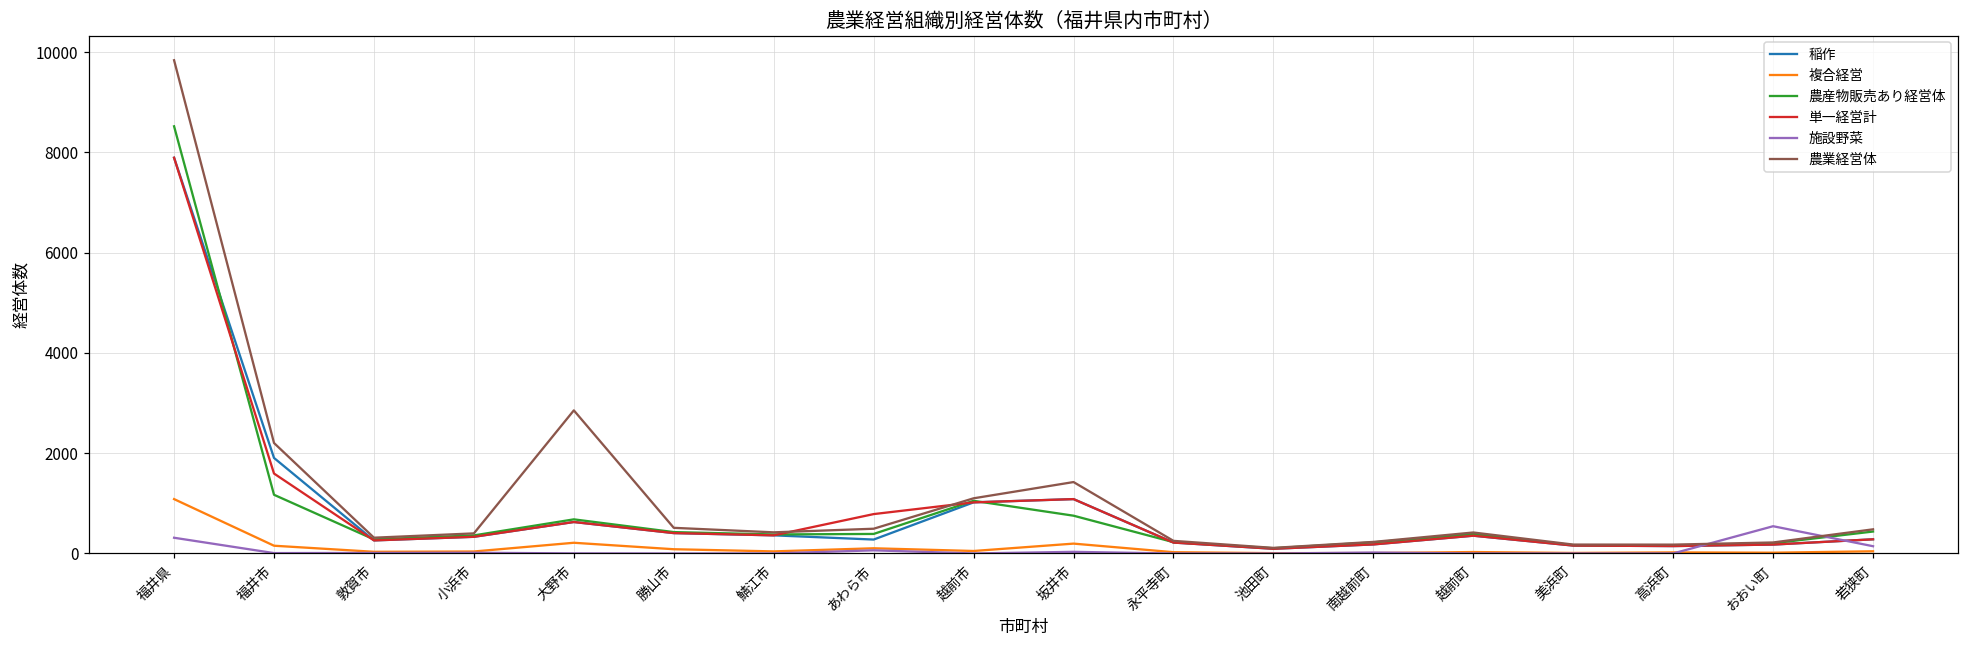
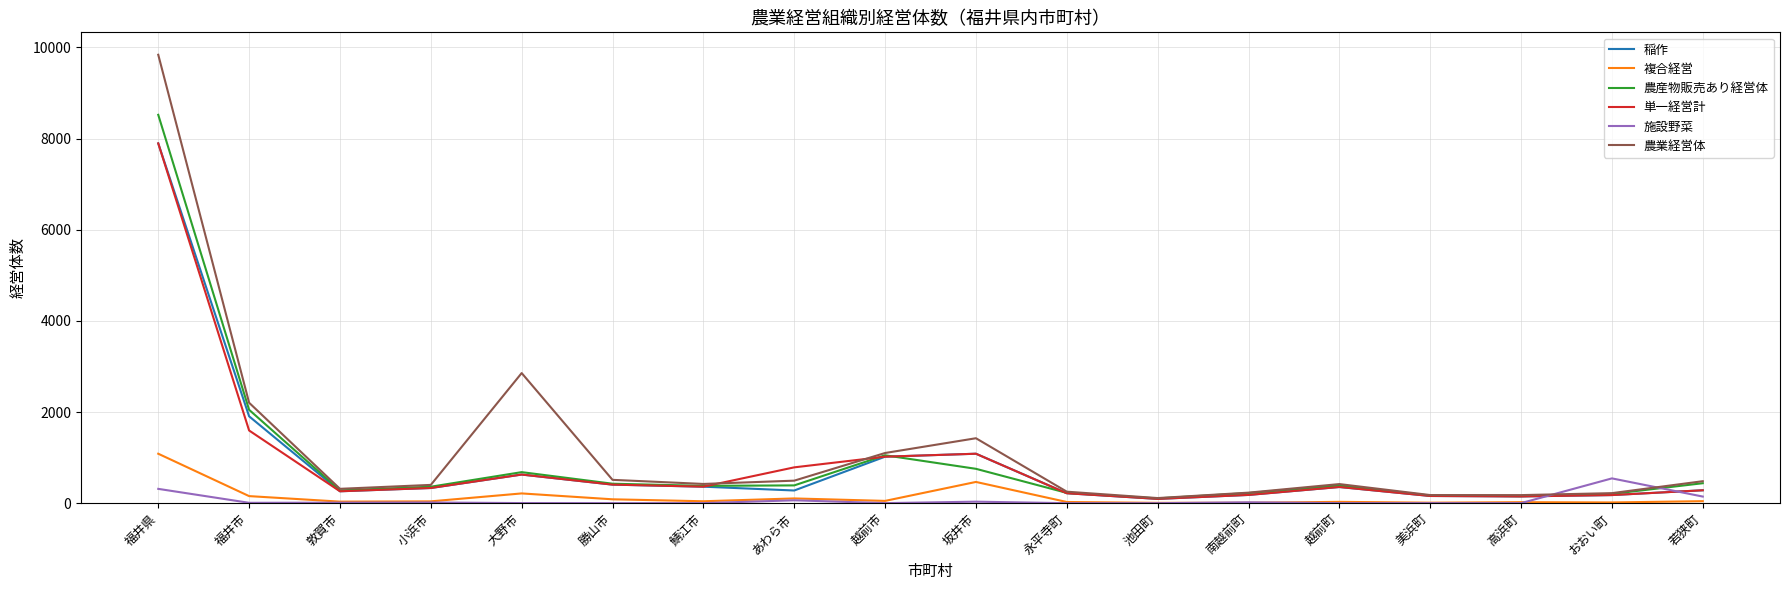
  {
    "稲作": {
      "福井市": 1900,
      "あわら市": 300
    },
    "複合経営": {
      "福井県": 1100,
      "福井市": 200,
      "大野市": 200,
      "勝山市": 100,
-     "坂井市": 200,
+     "坂井市": 500,
      "おおい町": 0,
      "若狭町": 0
    },
    "農産物販売あり経営体": {
      "福井県": 8500,
-     "福井市": 1200,
+     "福井市": 2000,
      "あわら市": 400,
      "坂井市": 800
    },
    "単一経営計": {
      "福井市": 1600,
      "あわら市": 800
    },
    "施設野菜": {
      "福井県": 300,
      "福井市": 0,
      "大野市": 0,
      "勝山市": 0,
      "坂井市": 0,
      "おおい町": 500,
      "若狭町": 100
    },
    "農業経営体": {
      "福井県": 9800,
      "福井市": 2200,
      "大野市": 2900,
      "勝山市": 500,
      "あわら市": 500,
      "坂井市": 1400
    }
  }
